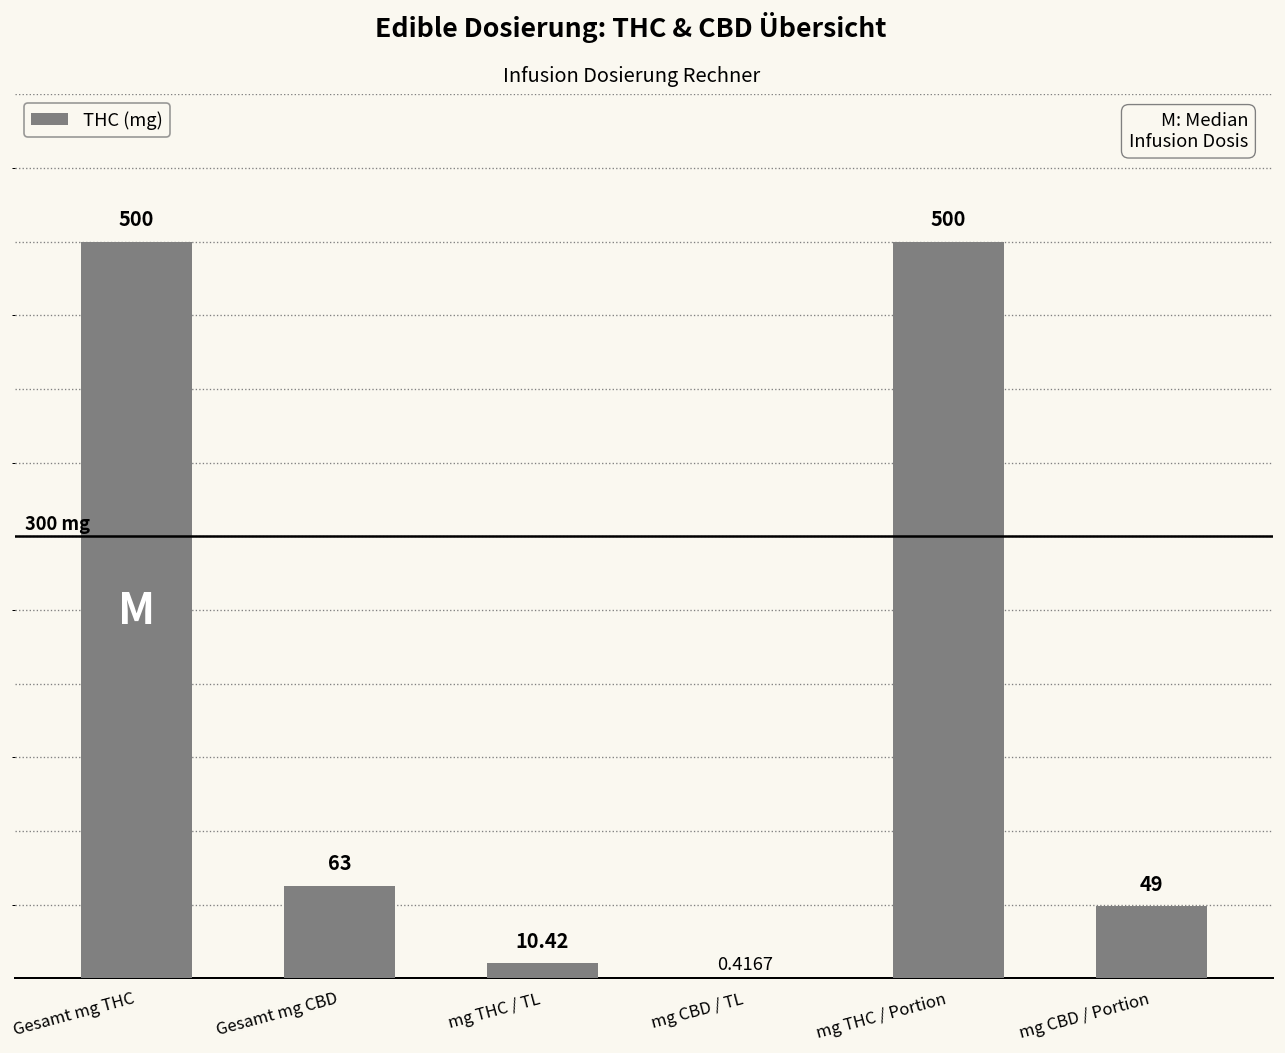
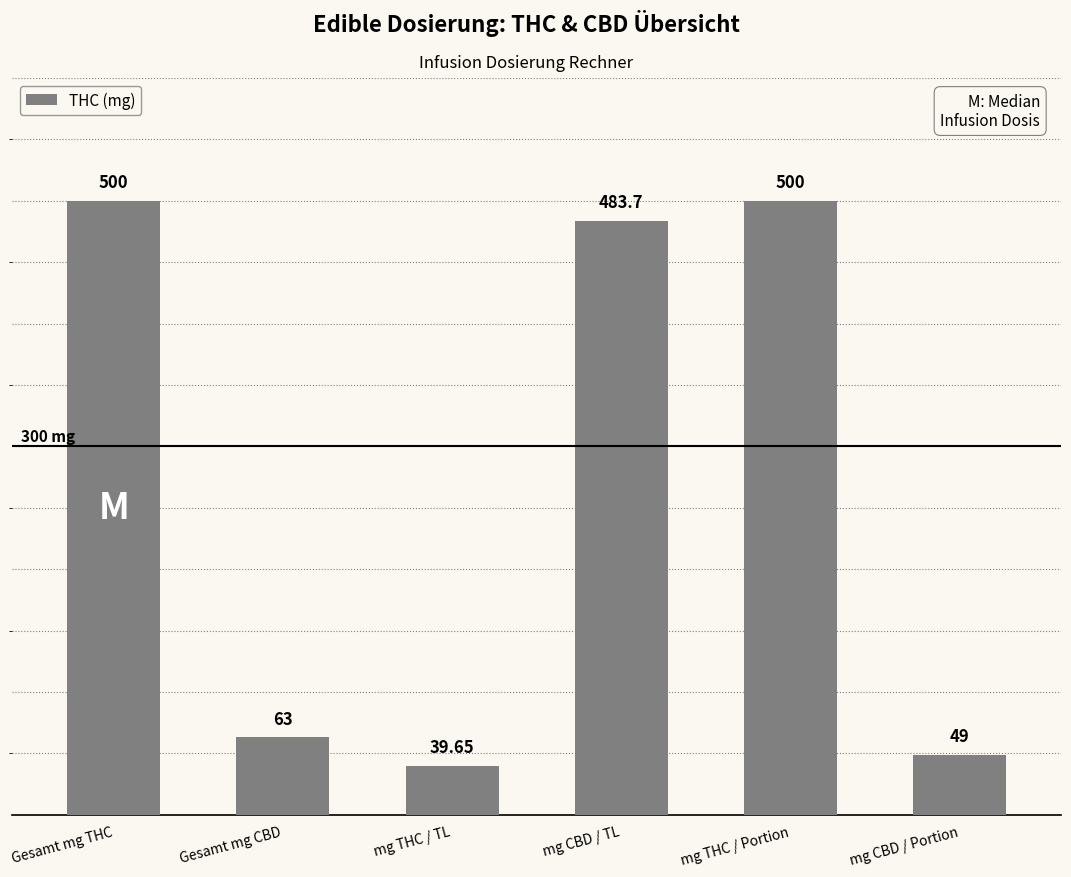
  {
    "Gesamt mg THC": 500,
    "Gesamt mg CBD": 63,
-   "mg THC / TL": 10.42,
-   "mg CBD / TL": 0.4167,
+   "mg THC / TL": 39.65,
+   "mg CBD / TL": 483.7,
    "mg THC / Portion": 500,
    "mg CBD / Portion": 49
  }
